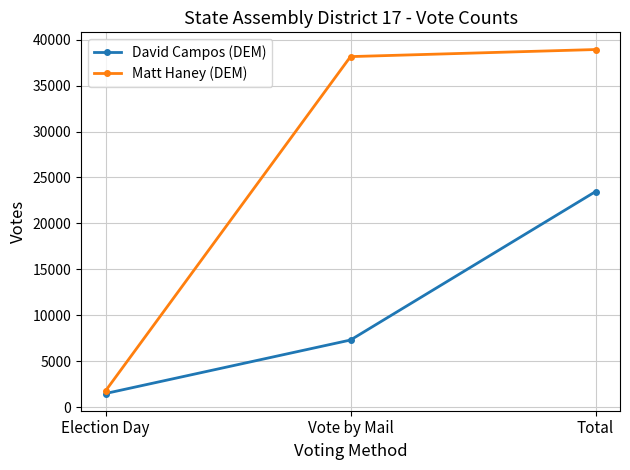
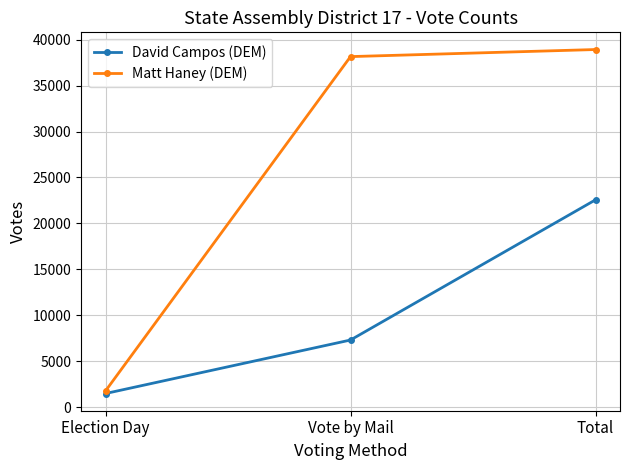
  {
    "David Campos (DEM)": {
      "Election Day": 1000,
      "Vote by Mail": 7000,
-     "Total": 23500
+     "Total": 22600
    },
    "Matt Haney (DEM)": {
      "Election Day": 2000,
      "Vote by Mail": 38000,
      "Total": 39000
    }
  }
